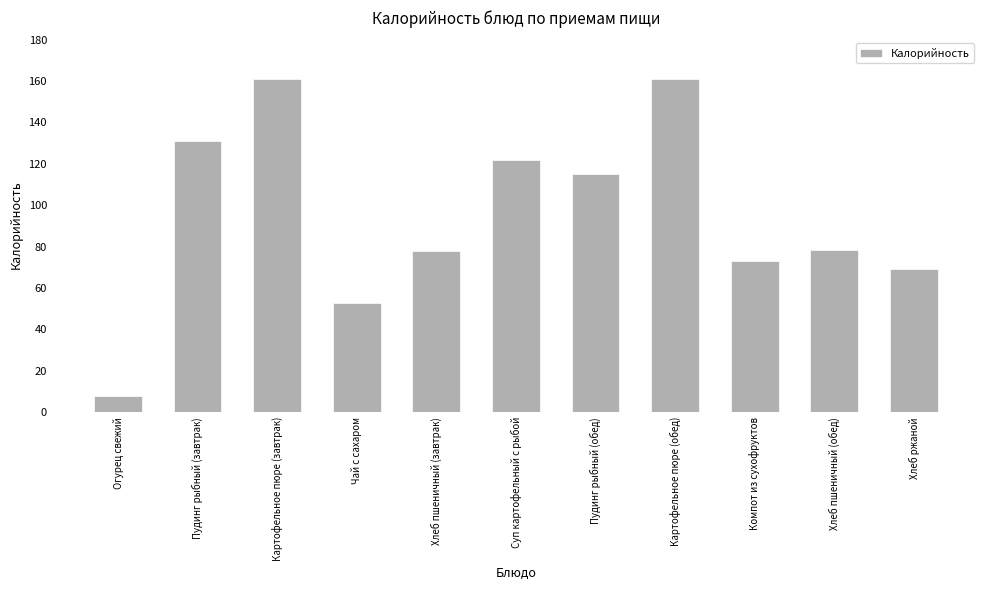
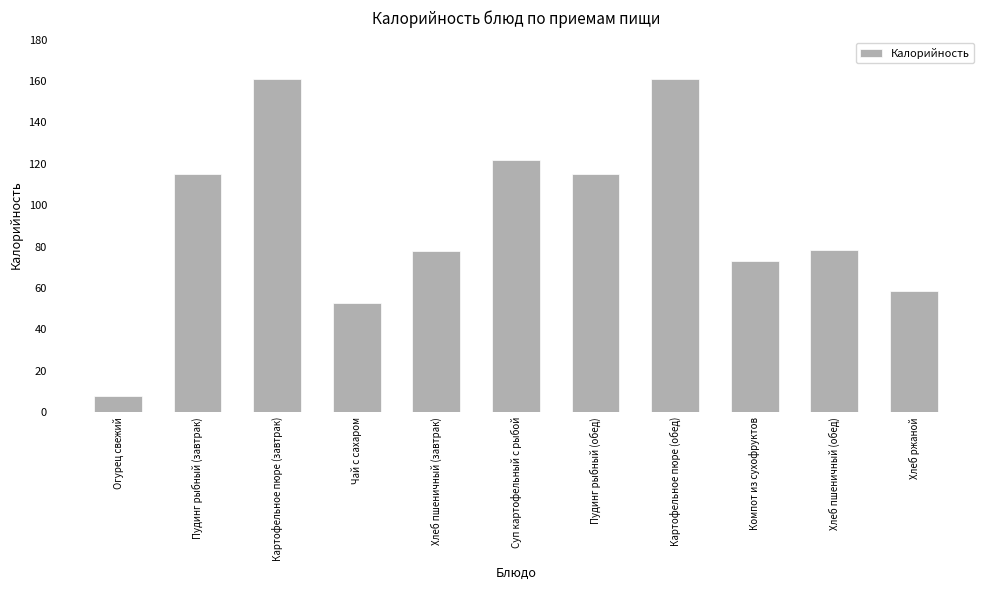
  {
    "Огурец свежий": 8,
-   "Пудинг рыбный (завтрак)": 131,
+   "Пудинг рыбный (завтрак)": 115,
    "Картофельное пюре (завтрак)": 161,
    "Чай с сахаром": 53,
    "Хлеб пшеничный (завтрак)": 78,
    "Суп картофельный с рыбой": 122,
    "Пудинг рыбный (обед)": 115,
    "Картофельное пюре (обед)": 161,
    "Компот из сухофруктов": 73,
    "Хлеб пшеничный (обед)": 79,
-   "Хлеб ржаной": 69
+   "Хлеб ржаной": 59
  }
